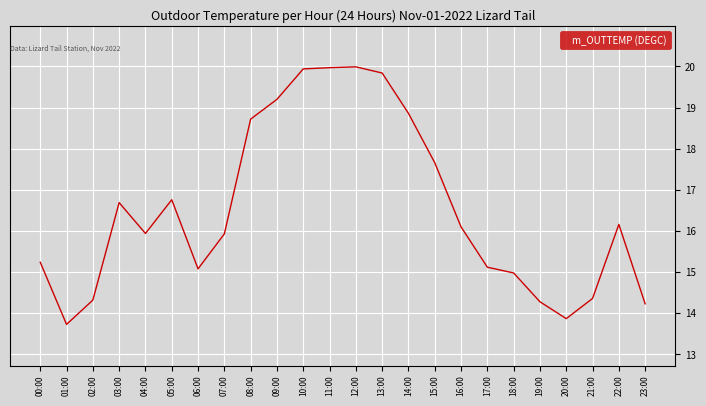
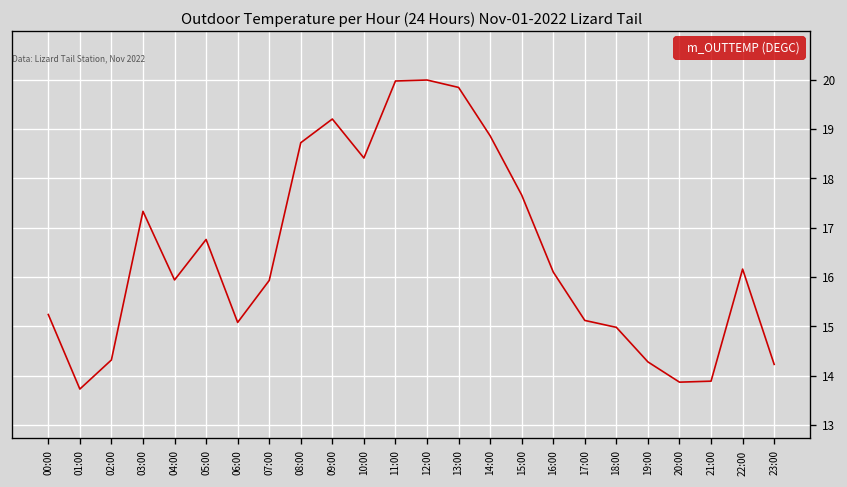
  {
    "00:00": 15.2,
    "01:00": 13.7,
    "02:00": 14.3,
-   "03:00": 16.7,
+   "03:00": 17.3,
    "04:00": 15.9,
    "05:00": 16.8,
    "06:00": 15.1,
    "07:00": 15.9,
    "08:00": 18.7,
    "09:00": 19.2,
-   "10:00": 19.9,
+   "10:00": 18.4,
    "11:00": 20.0,
    "12:00": 20.0,
    "13:00": 19.8,
    "14:00": 18.9,
    "15:00": 17.7,
    "16:00": 16.1,
    "17:00": 15.1,
    "18:00": 15.0,
    "19:00": 14.3,
    "20:00": 13.9,
-   "21:00": 14.4,
+   "21:00": 13.9,
    "22:00": 16.2,
    "23:00": 14.2
  }
